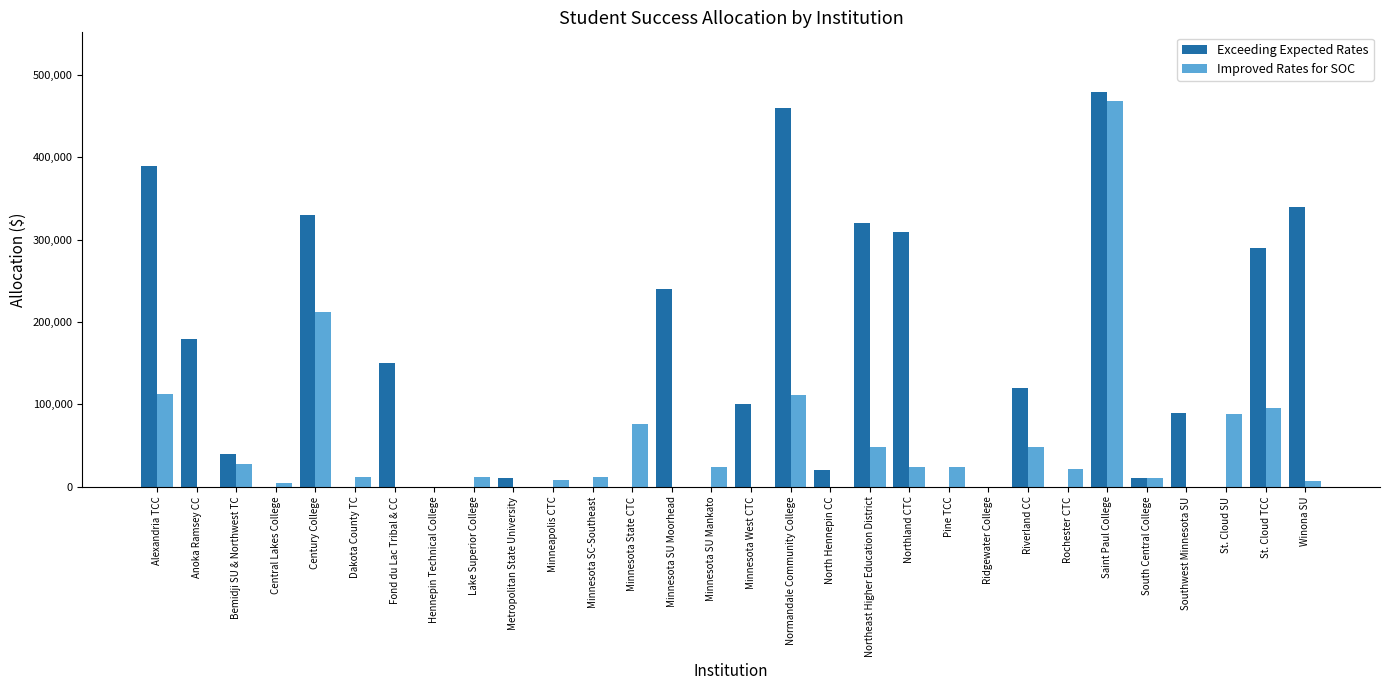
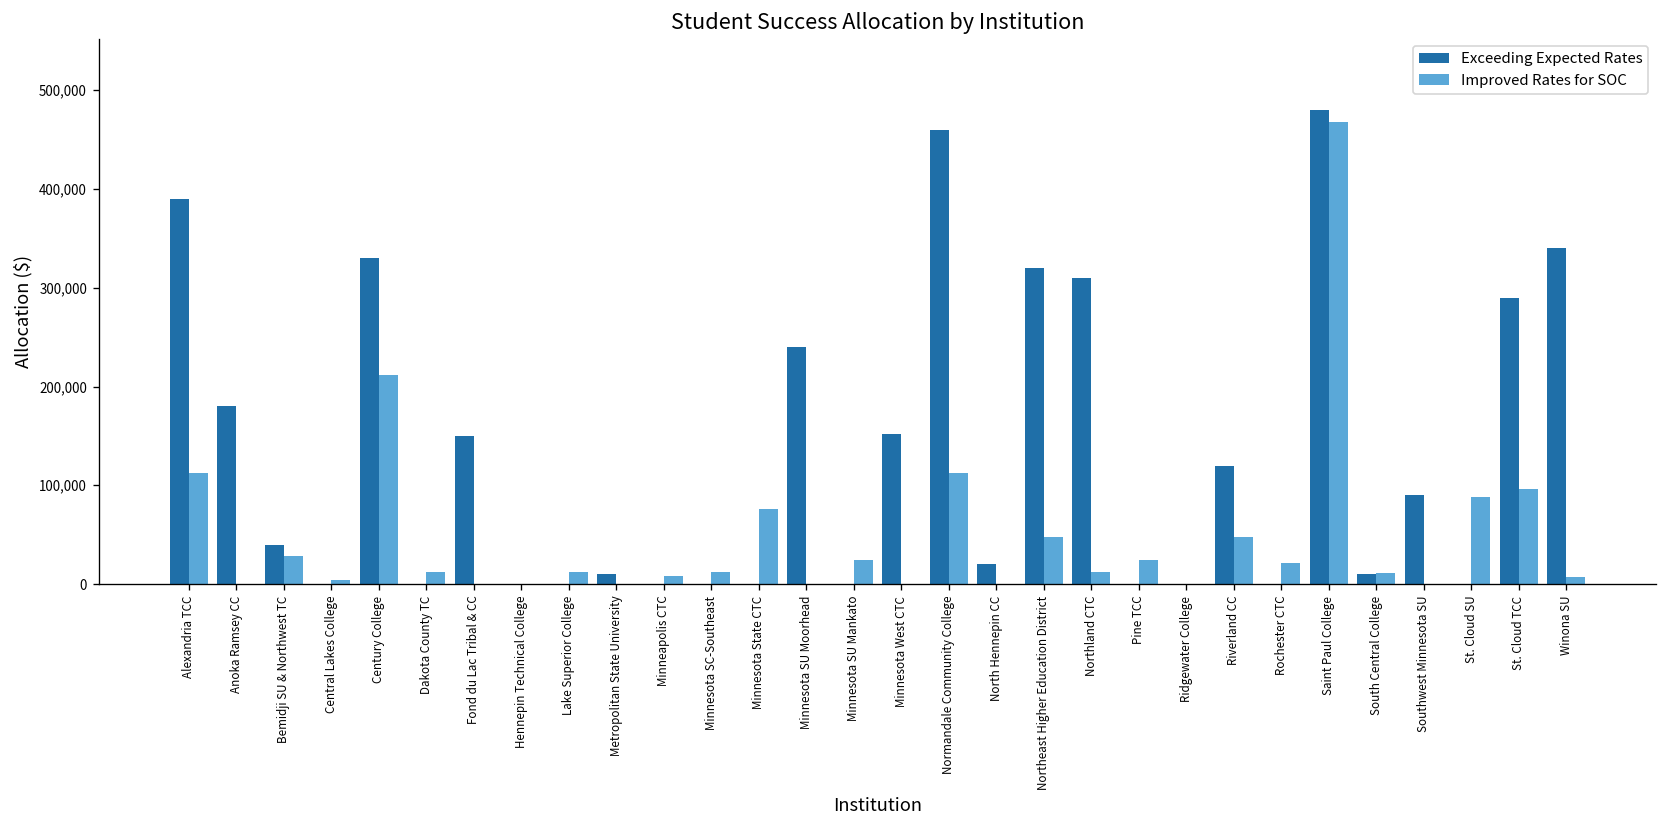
  {
    "Exceeding Expected Rates": {
      "Alexandria TCC": "390,000",
      "Anoka Ramsey CC": "180,000",
      "Bemidji SU & Northwest TC": "40,000",
      "Central Lakes College": "0",
      "Century College": "330,000",
      "Dakota County TC": "0",
      "Fond du Lac Tribal & CC": "150,000",
      "Hennepin Technical College": "0",
      "Lake Superior College": "0",
      "Metropolitan State University": "10,000",
      "Minneapolis CTC": "0",
      "Minnesota SC-Southeast": "0",
      "Minnesota State CTC": "0",
      "Minnesota SU Moorhead": "240,000",
      "Minnesota SU Mankato": "0",
-     "Minnesota West CTC": "100,000",
+     "Minnesota West CTC": "150,000",
      "Normandale Community College": "460,000",
      "North Hennepin CC": "20,000",
      "Northeast Higher Education District": "320,000",
      "Northland CTC": "310,000",
      "Pine TCC": "0",
      "Ridgewater College": "0",
      "Riverland CC": "120,000",
      "Rochester CTC": "0",
      "Saint Paul College": "480,000",
      "South Central College": "10,000",
      "Southwest Minnesota SU": "90,000",
      "St. Cloud SU": "0",
      "St. Cloud TCC": "290,000",
      "Winona SU": "340,000"
    },
    "Improved Rates for SOC": {
      "Alexandria TCC": "110,000",
      "Anoka Ramsey CC": "0",
      "Bemidji SU & Northwest TC": "30,000",
      "Central Lakes College": "0",
      "Century College": "210,000",
      "Dakota County TC": "10,000",
      "Fond du Lac Tribal & CC": "0",
      "Hennepin Technical College": "0",
      "Lake Superior College": "10,000",
      "Metropolitan State University": "0",
      "Minneapolis CTC": "10,000",
      "Minnesota SC-Southeast": "10,000",
      "Minnesota State CTC": "80,000",
      "Minnesota SU Moorhead": "0",
      "Minnesota SU Mankato": "20,000",
      "Minnesota West CTC": "0",
      "Normandale Community College": "110,000",
      "North Hennepin CC": "0",
      "Northeast Higher Education District": "50,000",
-     "Northland CTC": "20,000",
+     "Northland CTC": "10,000",
      "Pine TCC": "20,000",
      "Ridgewater College": "0",
      "Riverland CC": "50,000",
      "Rochester CTC": "20,000",
      "Saint Paul College": "470,000",
      "South Central College": "10,000",
      "Southwest Minnesota SU": "0",
      "St. Cloud SU": "90,000",
      "St. Cloud TCC": "100,000",
      "Winona SU": "10,000"
    }
  }
